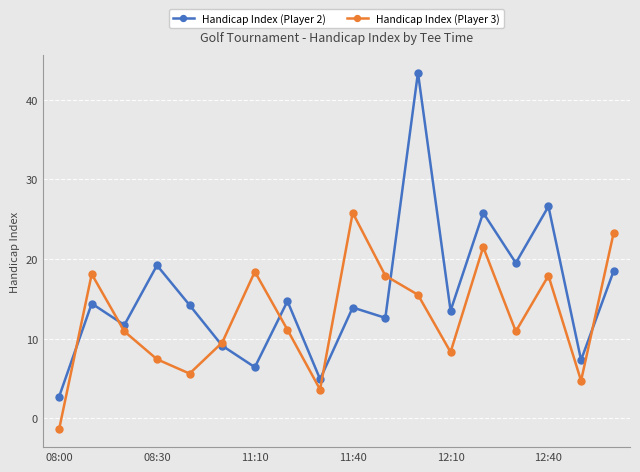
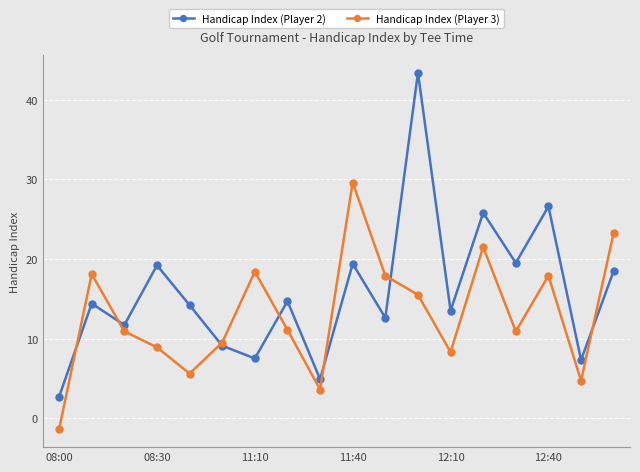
  {
    "Handicap Index (Player 2)": {
      "08:00": 3,
      "08:30": 19,
-     "11:10": 6,
-     "11:40": 14,
+     "11:10": 8,
+     "11:40": 19,
      "12:10": 14,
      "12:40": 27
    },
    "Handicap Index (Player 3)": {
      "08:00": -1,
-     "08:30": 7,
+     "08:30": 9,
      "11:10": 18,
-     "11:40": 26,
+     "11:40": 30,
      "12:10": 8,
      "12:40": 18
    }
  }
